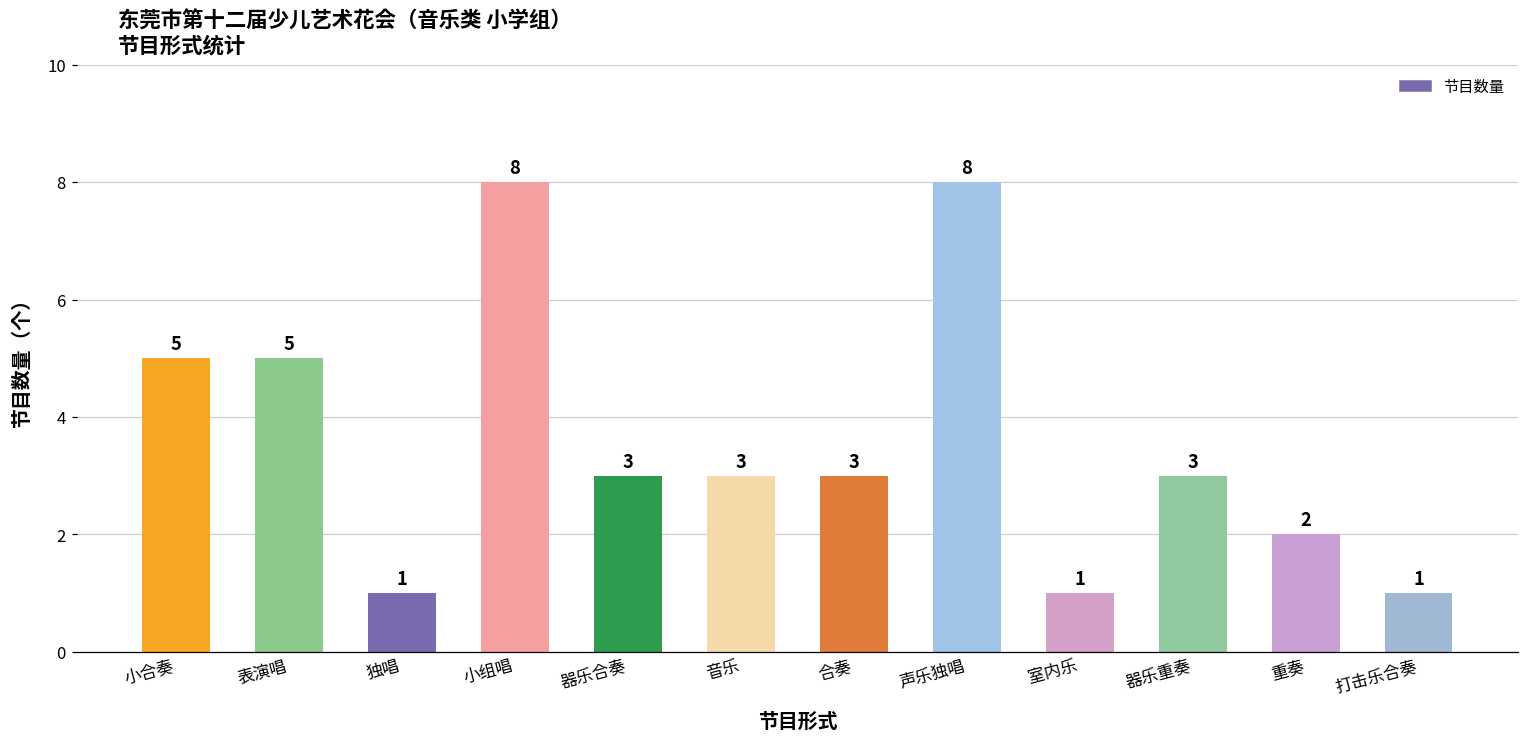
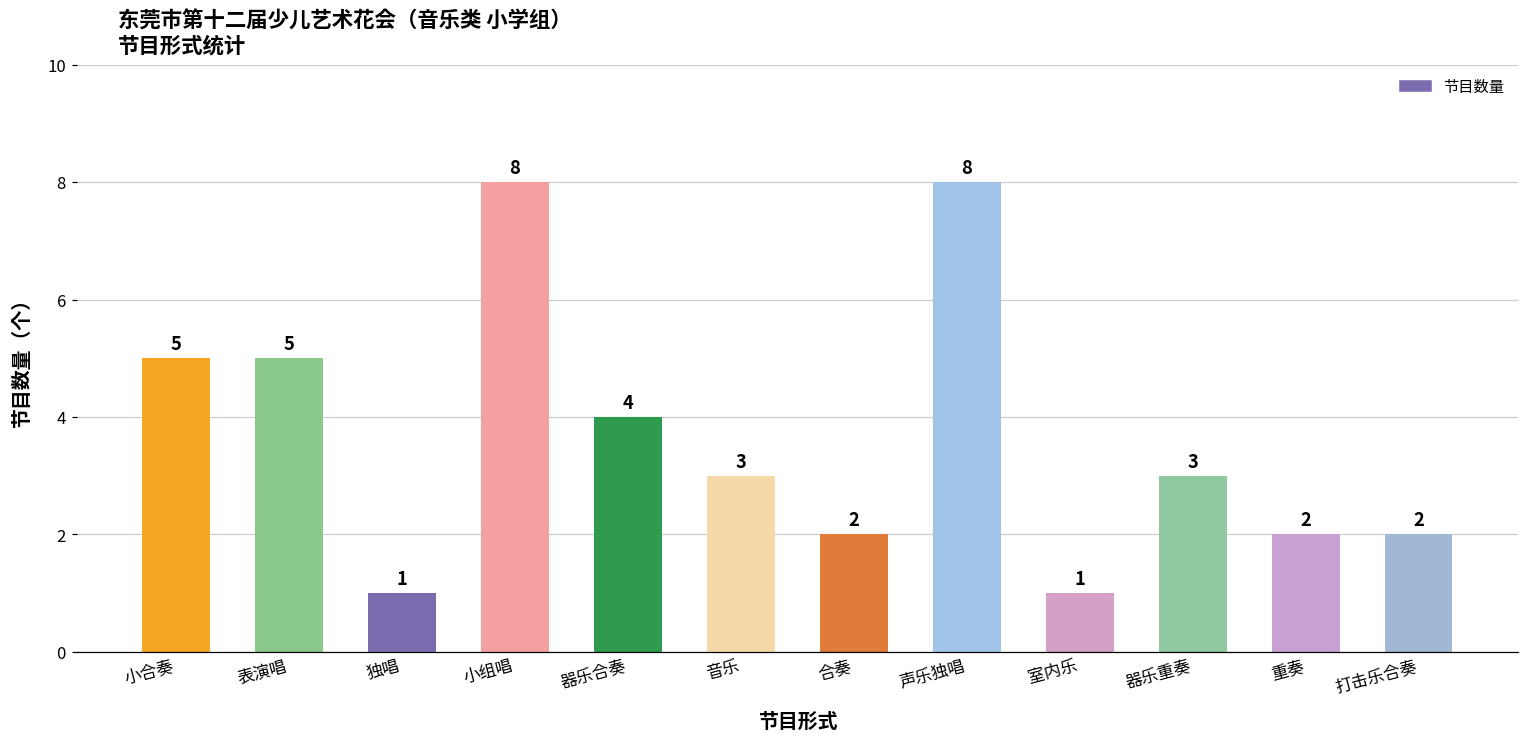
  {
    "小合奏": 5,
    "表演唱": 5,
    "独唱": 1,
    "小组唱": 8,
-   "器乐合奏": 3,
+   "器乐合奏": 4,
    "音乐": 3,
-   "合奏": 3,
+   "合奏": 2,
    "声乐独唱": 8,
    "室内乐": 1,
    "器乐重奏": 3,
    "重奏": 2,
-   "打击乐合奏": 1
+   "打击乐合奏": 2
  }
